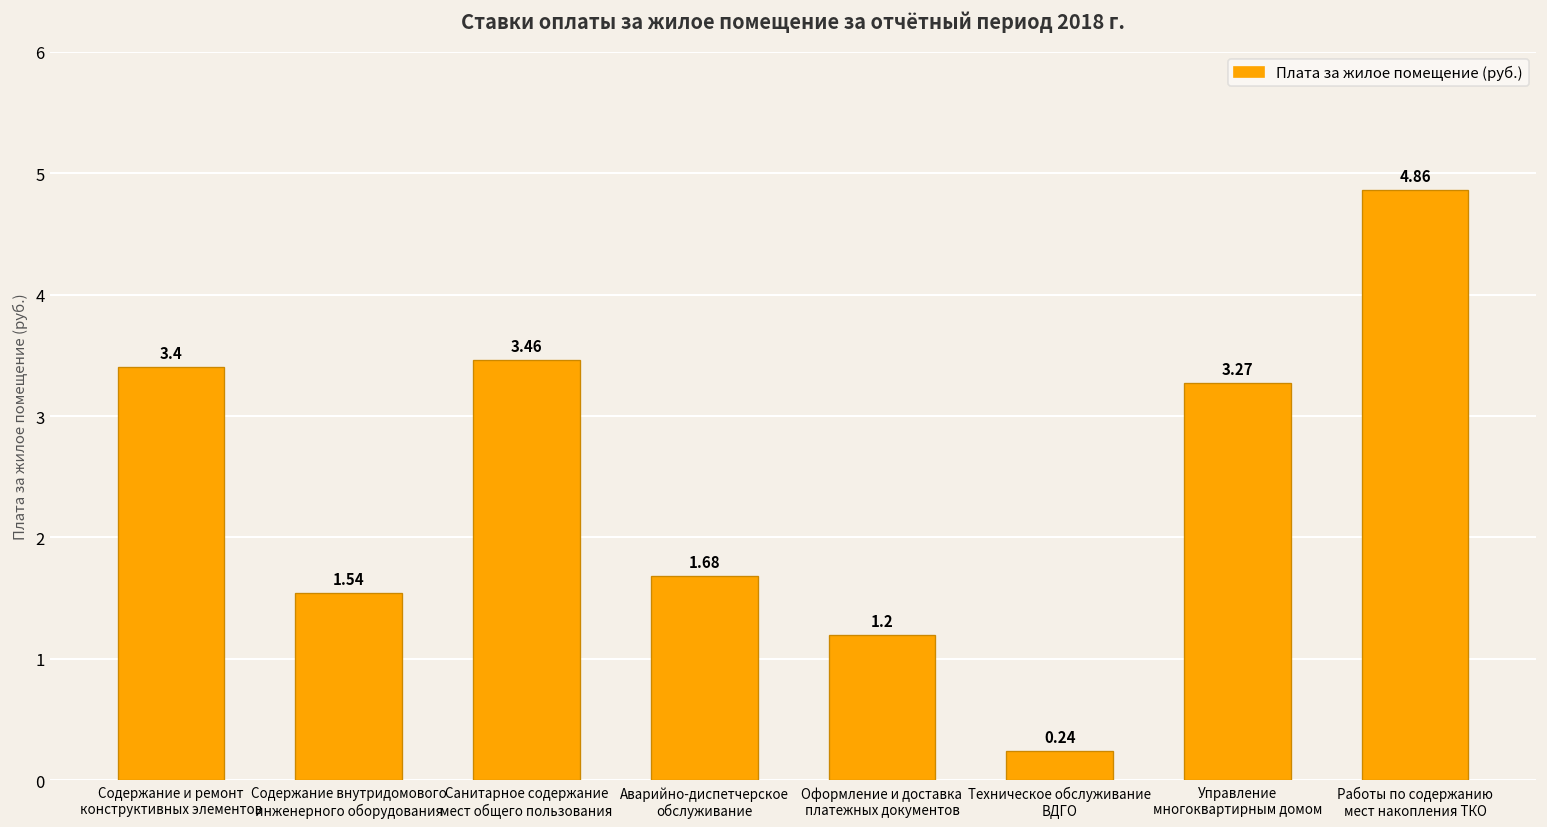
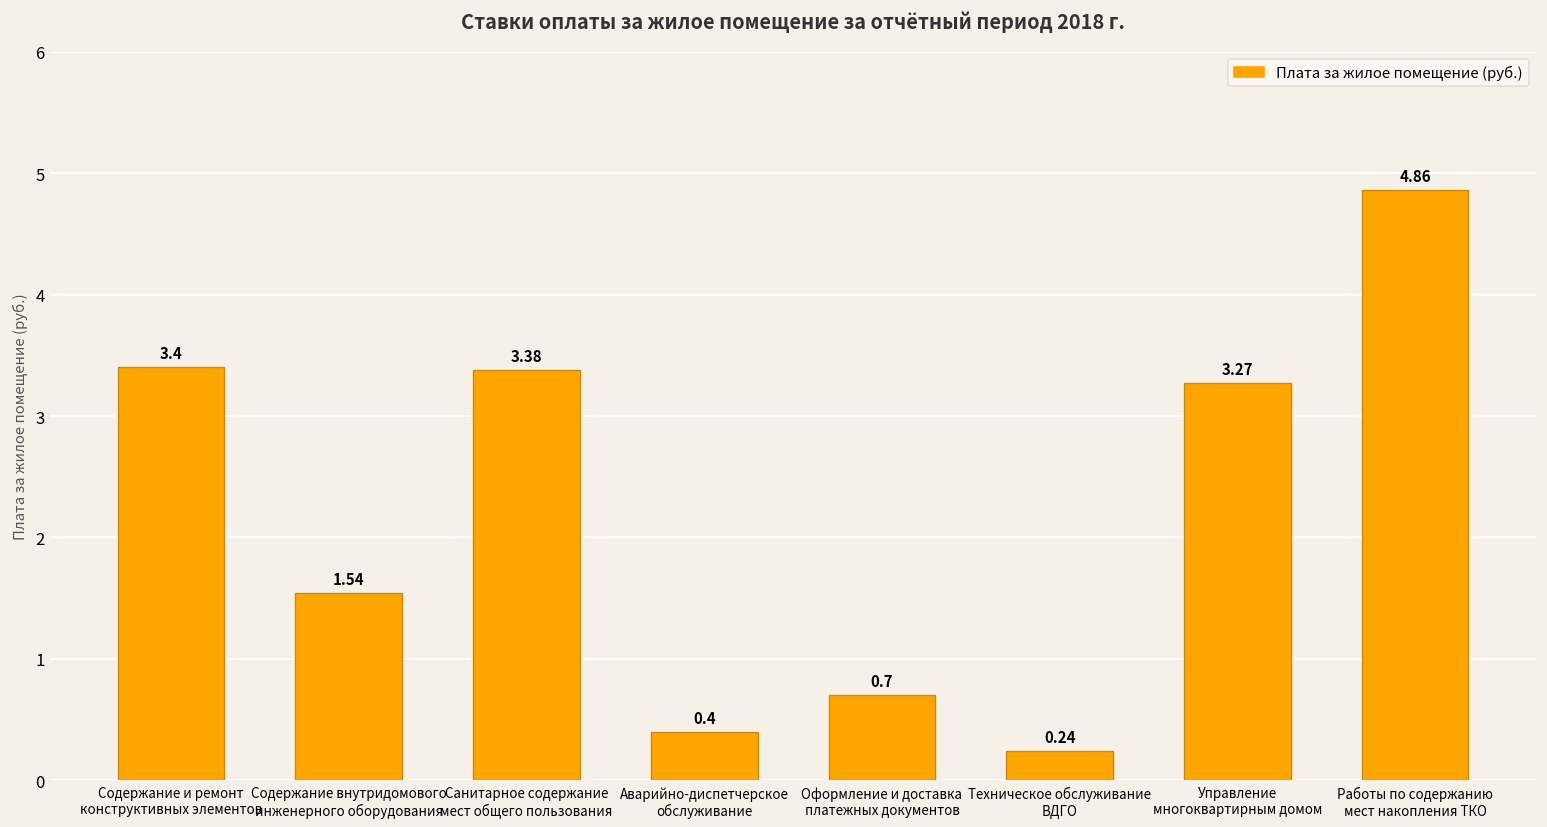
  {
    "Содержание и ремонт конструктивных элементов": 3.4,
    "Содержание внутридомового инженерного оборудования": 1.54,
-   "Санитарное содержание мест общего пользования": 3.46,
-   "Аварийно-диспетчерское обслуживание": 1.68,
-   "Оформление и доставка платежных документов": 1.2,
+   "Санитарное содержание мест общего пользования": 3.38,
+   "Аварийно-диспетчерское обслуживание": 0.4,
+   "Оформление и доставка платежных документов": 0.7,
    "Техническое обслуживание ВДГО": 0.24,
    "Управление многоквартирным домом": 3.27,
    "Работы по содержанию мест накопления ТКО": 4.86
  }
